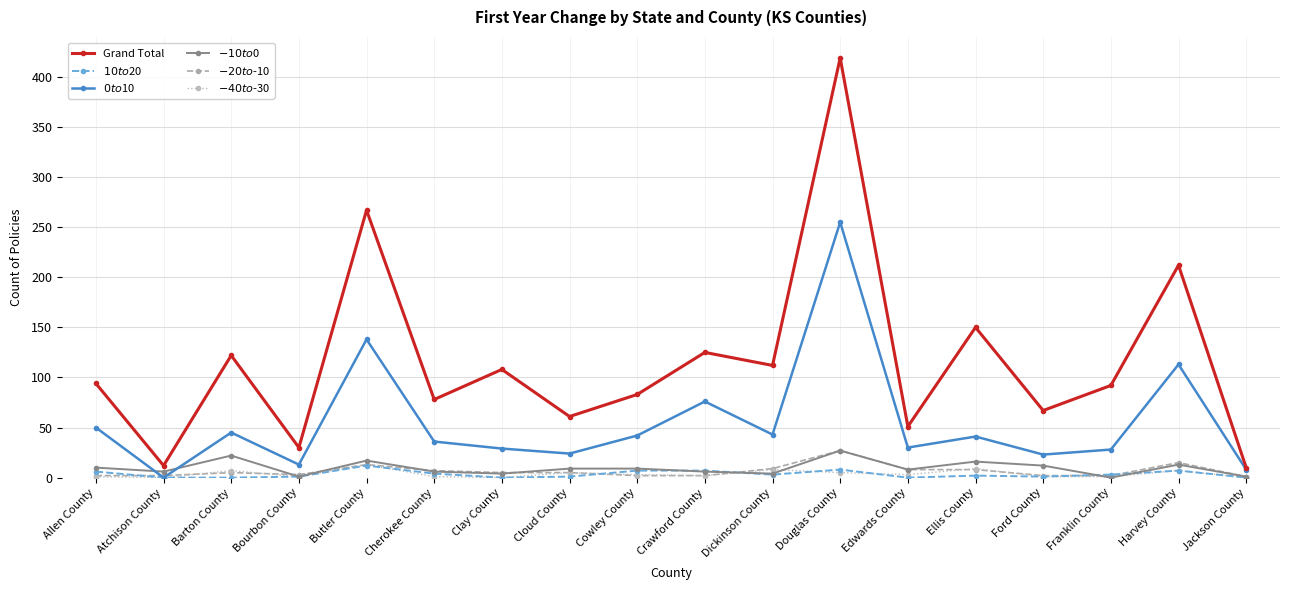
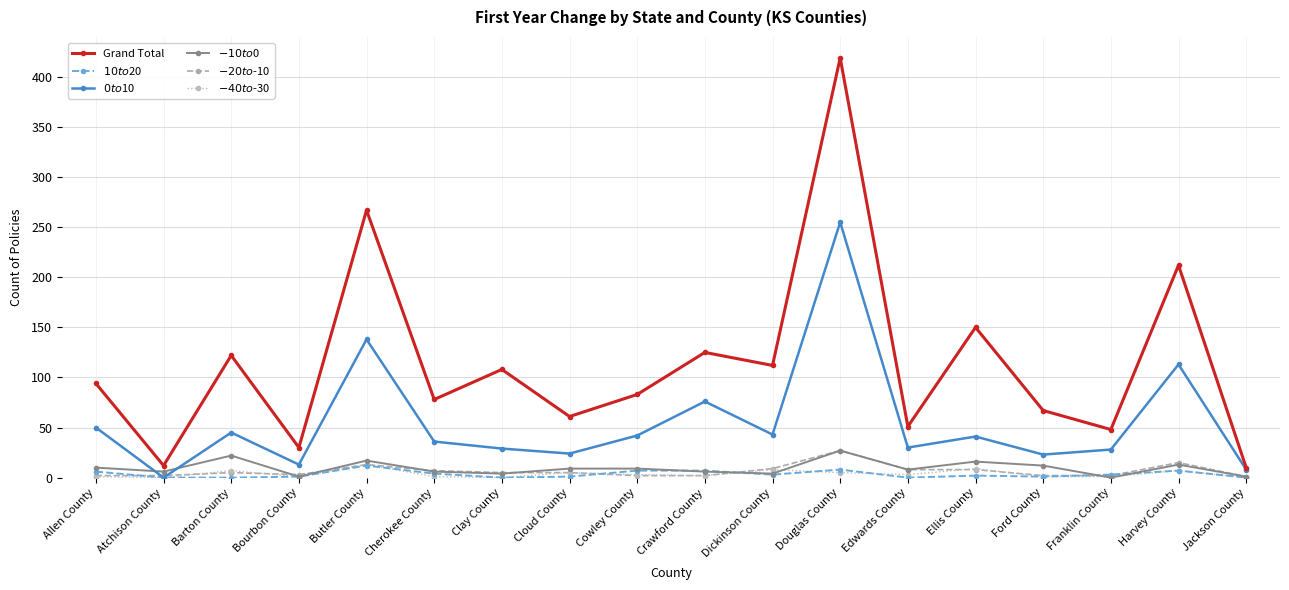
  {
    "Grand Total": {
      "Allen County": 94,
      "Atchison County": 12,
      "Barton County": 122,
      "Bourbon County": 30,
      "Butler County": 267,
      "Cherokee County": 78,
      "Clay County": 108,
      "Cloud County": 61,
      "Cowley County": 83,
      "Crawford County": 125,
      "Dickinson County": 112,
      "Douglas County": 419,
      "Edwards County": 51,
      "Ellis County": 150,
      "Ford County": 67,
-     "Franklin County": 92,
+     "Franklin County": 48,
      "Harvey County": 212
    }
  }
